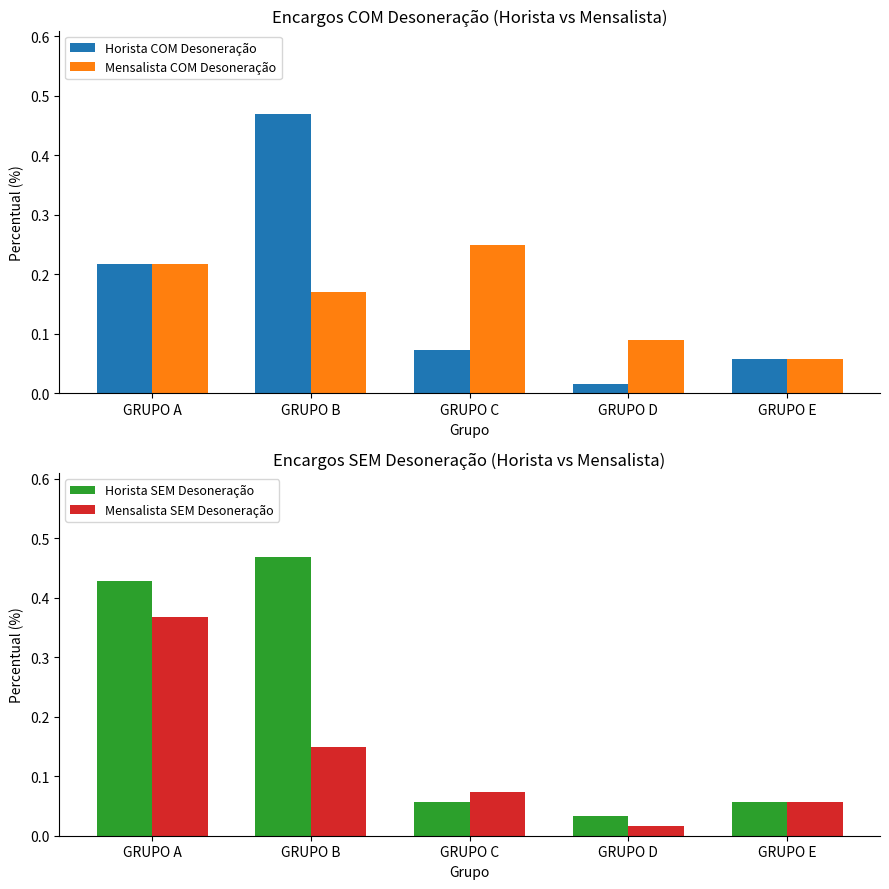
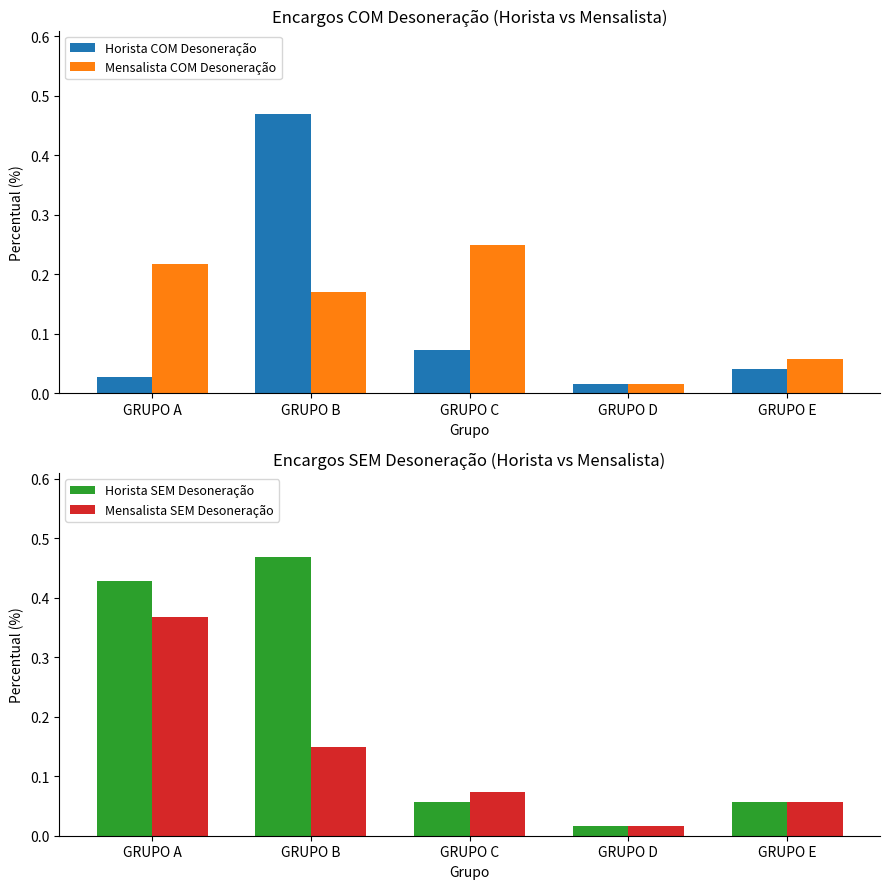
  {
    "Encargos COM Desoneração (Horista vs Mensalista)": {
      "Horista COM Desoneração": {
-       "GRUPO A": 0.22,
+       "GRUPO A": 0.03,
        "GRUPO B": 0.47,
        "GRUPO C": 0.07,
        "GRUPO D": 0.02,
-       "GRUPO E": 0.06
+       "GRUPO E": 0.04
      },
      "Mensalista COM Desoneração": {
        "GRUPO A": 0.22,
        "GRUPO B": 0.17,
        "GRUPO C": 0.25,
-       "GRUPO D": 0.09,
+       "GRUPO D": 0.02,
        "GRUPO E": 0.06
      }
    },
    "Encargos SEM Desoneração (Horista vs Mensalista)": {
      "Horista SEM Desoneração": {
        "GRUPO A": 0.43,
        "GRUPO B": 0.47,
        "GRUPO C": 0.06,
-       "GRUPO D": 0.03,
+       "GRUPO D": 0.02,
        "GRUPO E": 0.06
      },
      "Mensalista SEM Desoneração": {
        "GRUPO A": 0.37,
        "GRUPO B": 0.15,
        "GRUPO C": 0.07,
        "GRUPO D": 0.02,
        "GRUPO E": 0.06
      }
    }
  }
